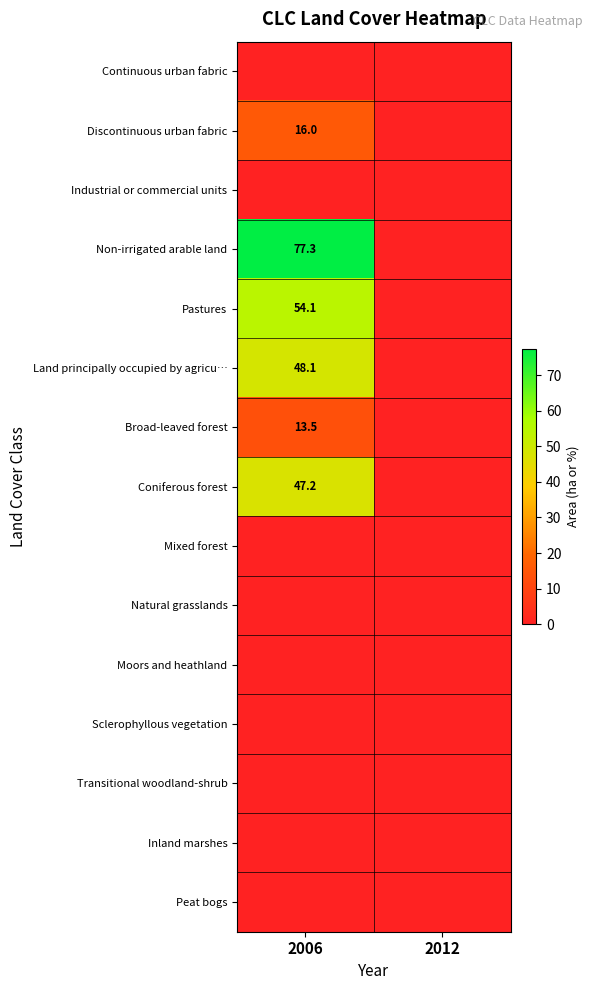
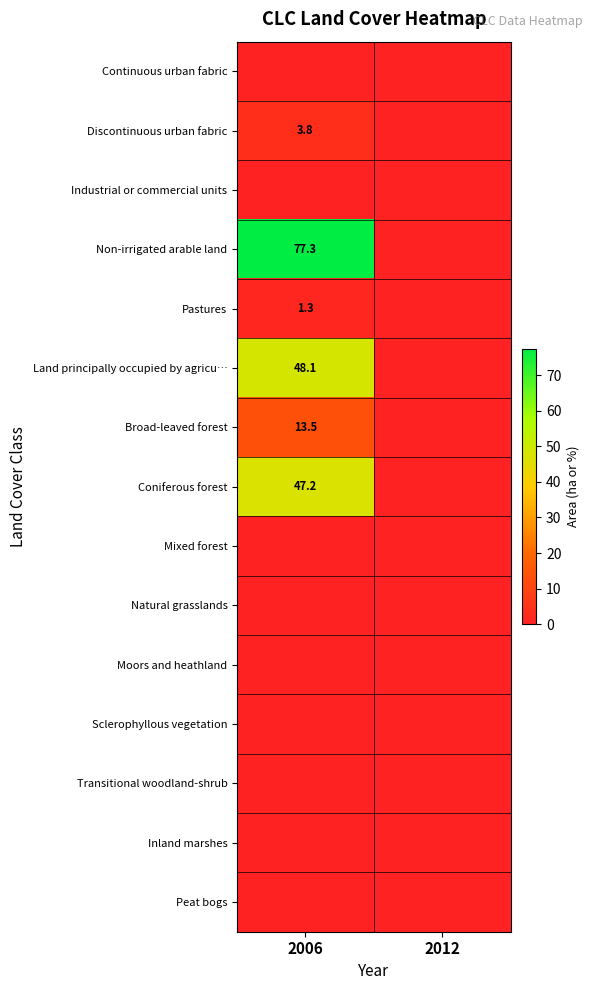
  {
    "Discontinuous urban fabric": {
-     "2006": 16.0
+     "2006": 3.8
    },
    "Non-irrigated arable land": {
      "2006": 77.3
    },
    "Pastures": {
-     "2006": 54.1
+     "2006": 1.3
    },
    "Land principally occupied by agricu…": {
      "2006": 48.1
    },
    "Broad-leaved forest": {
      "2006": 13.5
    },
    "Coniferous forest": {
      "2006": 47.2
    }
  }
